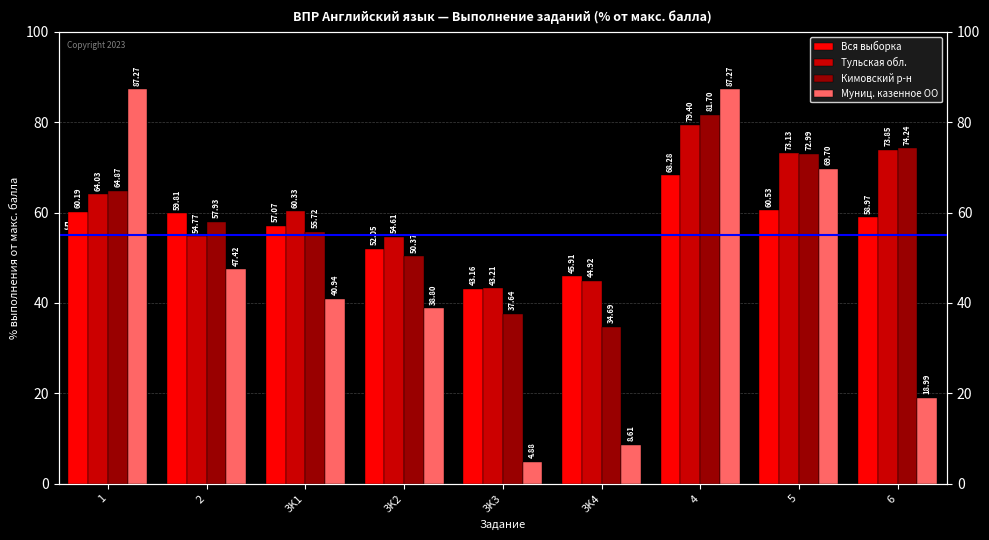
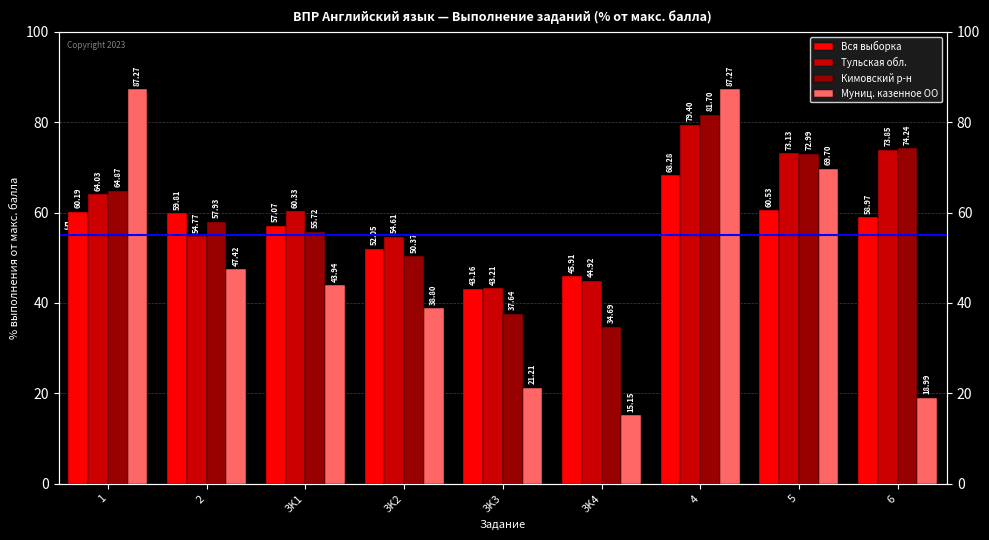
  {
    "Муниц. казенное ОО": {
      "1": 87.27,
      "2": 47.42,
-     "3K1": 40.94,
+     "3K1": 43.94,
      "3K2": 38.80,
-     "3K3": 4.88,
-     "3K4": 8.61,
+     "3K3": 21.21,
+     "3K4": 15.15,
      "4": 87.27,
      "5": 69.70,
      "6": 18.99
    }
  }
